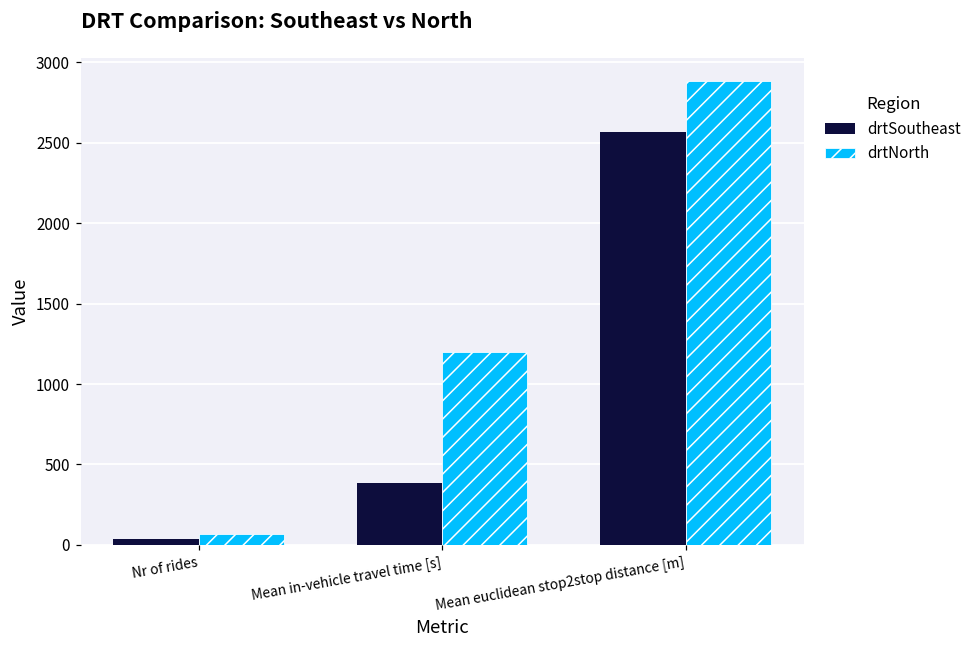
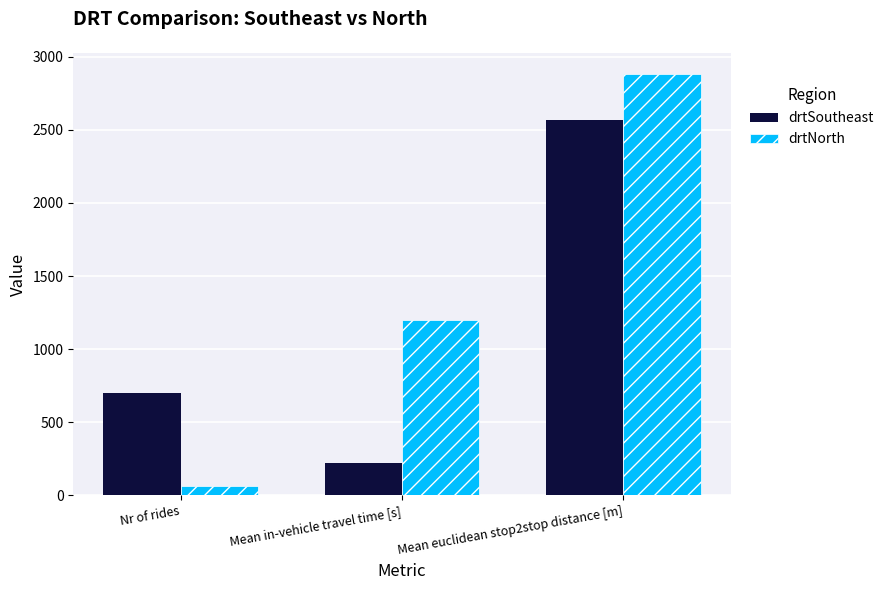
  {
    "drtSoutheast": {
-     "Nr of rides": 40,
-     "Mean in-vehicle travel time [s]": 390,
+     "Nr of rides": 700,
+     "Mean in-vehicle travel time [s]": 220,
      "Mean euclidean stop2stop distance [m]": 2570
    },
    "drtNorth": {
      "Nr of rides": 70,
      "Mean in-vehicle travel time [s]": 1200,
      "Mean euclidean stop2stop distance [m]": 2880
    }
  }
